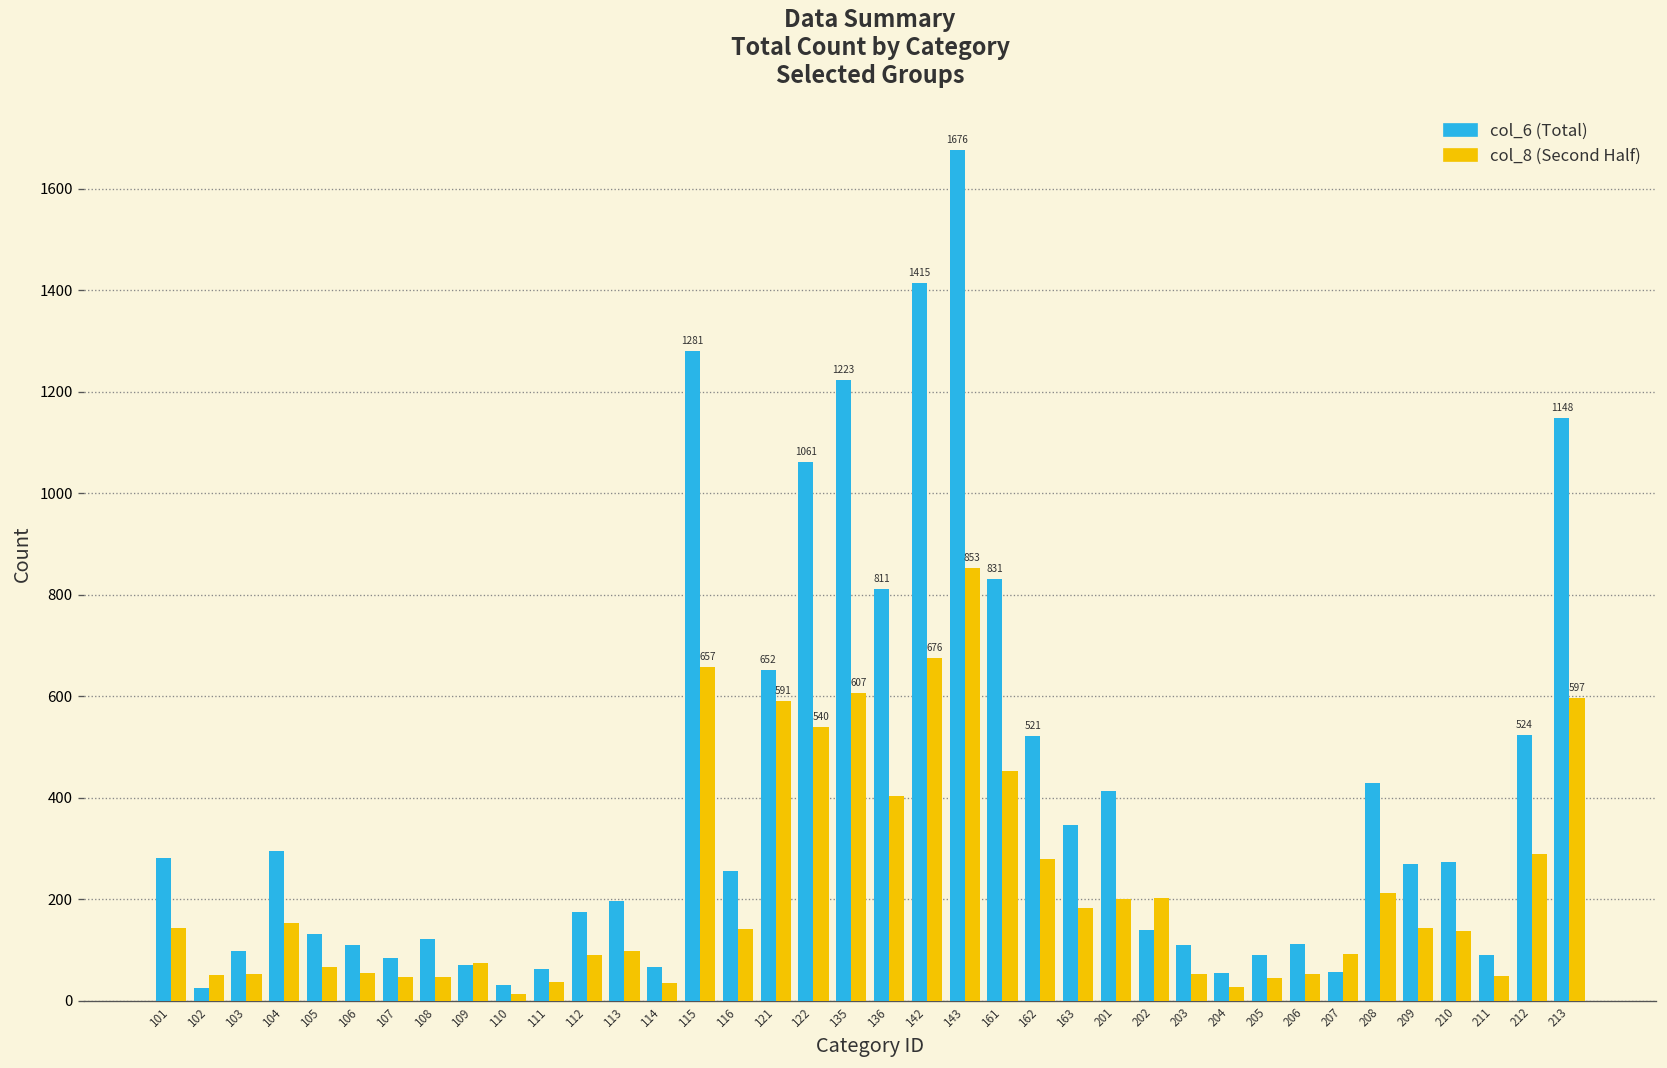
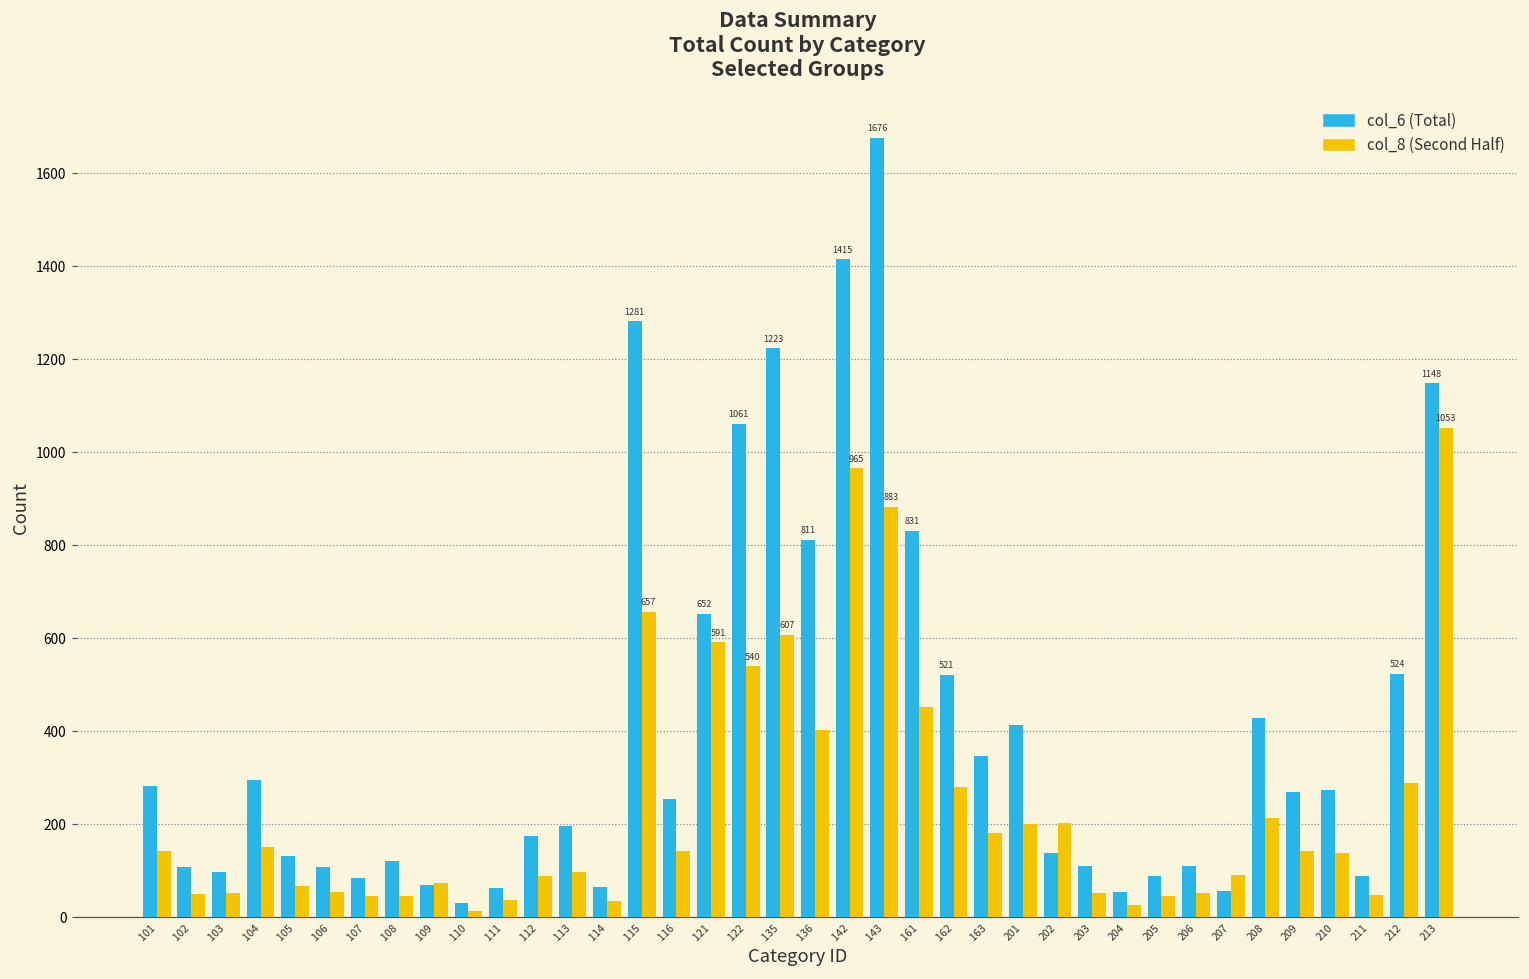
  {
    "col_6 (Total)": {
      "101": 280,
-     "102": 20,
+     "102": 110,
      "103": 100,
      "104": 300,
      "105": 130,
      "106": 110,
      "107": 80,
      "108": 120,
      "109": 70,
      "110": 30,
      "111": 60,
      "112": 180,
      "113": 200,
      "114": 70,
      "116": 260,
      "163": 350,
      "201": 410,
      "202": 140,
      "203": 110,
      "204": 50,
      "205": 90,
      "206": 110,
      "207": 60,
      "208": 430,
      "209": 270,
      "210": 270,
      "211": 90
    },
    "col_8 (Second Half)": {
      "115": 657,
      "121": 591,
      "122": 540,
      "135": 607,
-     "142": 676,
-     "143": 853,
-     "213": 597
+     "142": 965,
+     "143": 883,
+     "213": 1053
    }
  }
